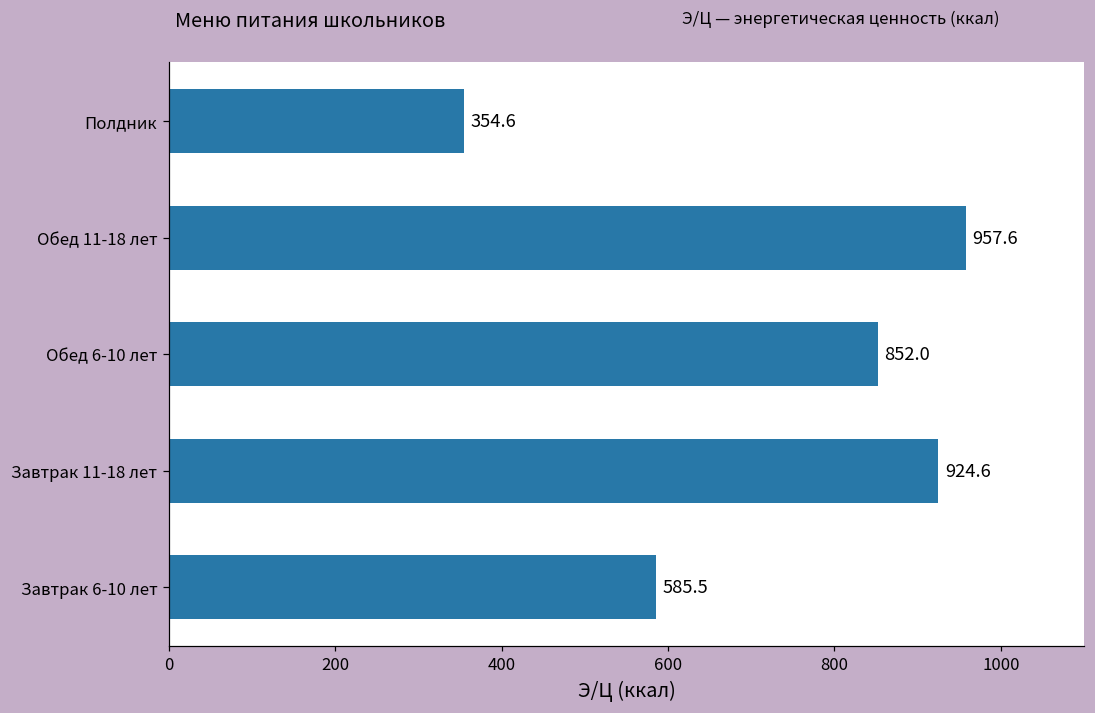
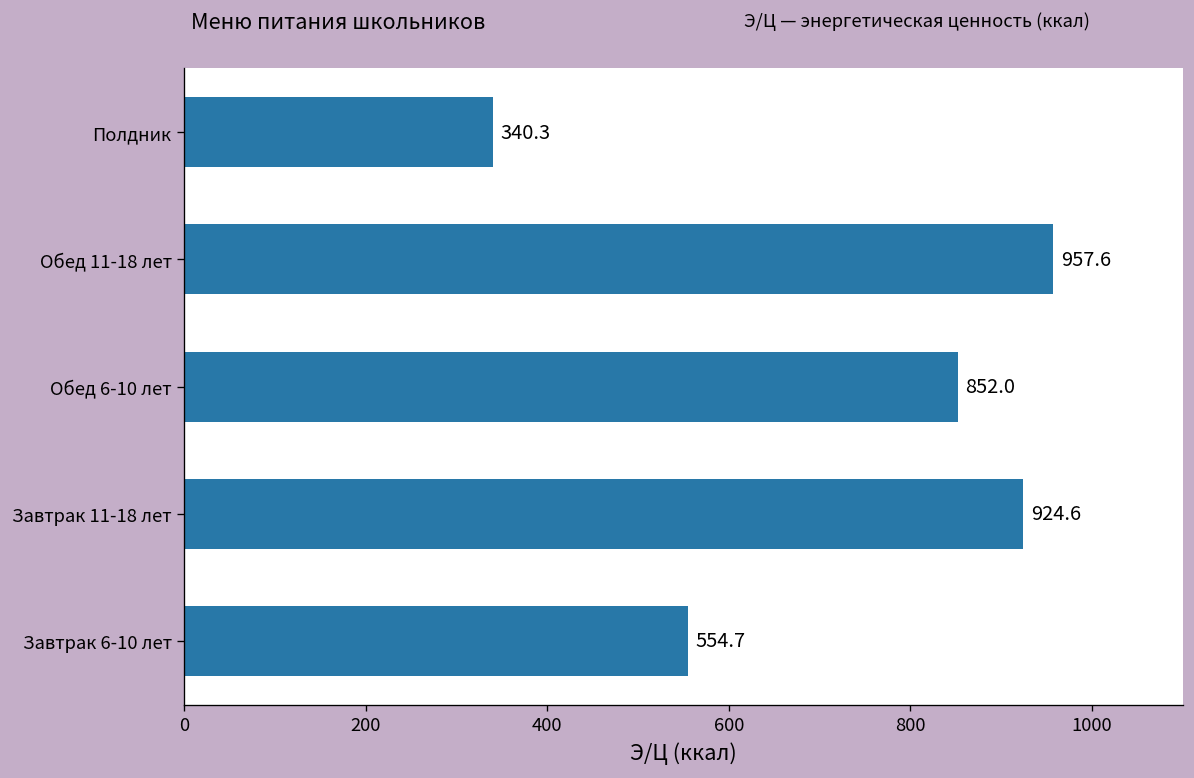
  {
-   "Полдник": 354.6,
+   "Полдник": 340.3,
    "Обед 11-18 лет": 957.6,
    "Обед 6-10 лет": 852.0,
    "Завтрак 11-18 лет": 924.6,
-   "Завтрак 6-10 лет": 585.5
+   "Завтрак 6-10 лет": 554.7
  }
